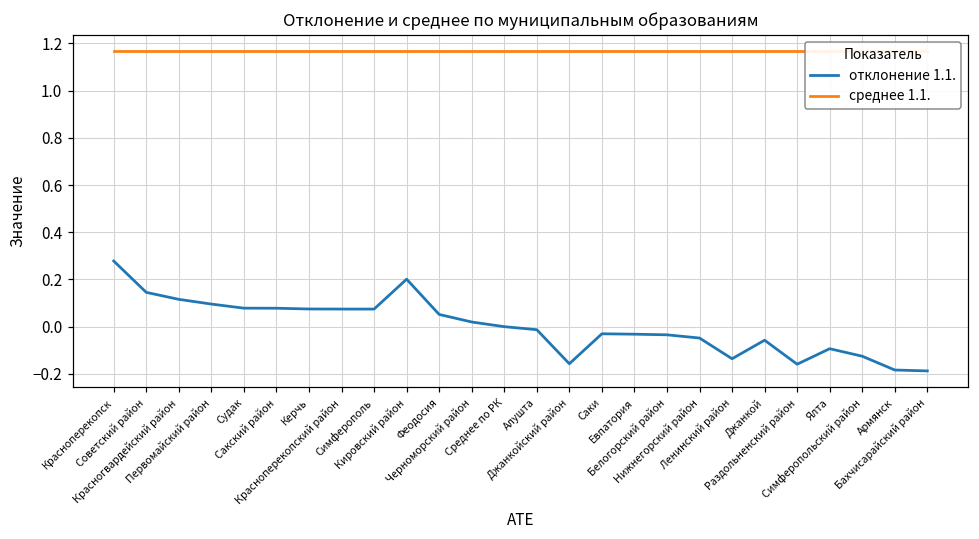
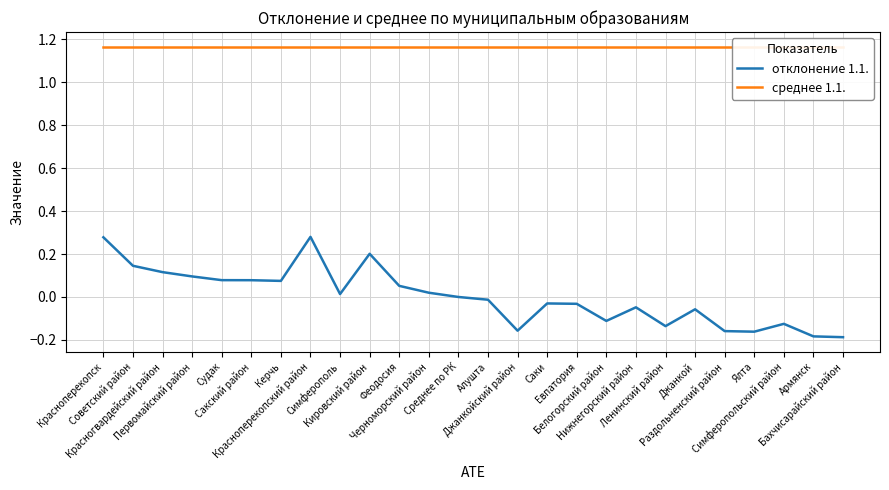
  {
    "отклонение 1.1.": {
      "Красноперекопск": 0.28,
      "Советский район": 0.15,
      "Красногвардейский район": 0.12,
      "Первомайский район": 0.10,
      "Судак": 0.08,
      "Сакский район": 0.08,
      "Керчь": 0.07,
-     "Красноперекопский район": 0.07,
-     "Симферополь": 0.07,
+     "Красноперекопский район": 0.28,
+     "Симферополь": 0.01,
      "Кировский район": 0.20,
      "Феодосия": 0.05,
      "Черноморский район": 0.02,
      "Среднее по РК": 0.00,
      "Алушта": -0.01,
      "Джанкойский район": -0.16,
      "Саки": -0.03,
      "Евпатория": -0.03,
-     "Белогорский район": -0.03,
+     "Белогорский район": -0.11,
      "Нижнегорский район": -0.05,
      "Ленинский район": -0.14,
      "Джанкой": -0.06,
      "Раздольненский район": -0.16,
-     "Ялта": -0.09,
+     "Ялта": -0.16,
      "Симферопольский район": -0.13,
      "Армянск": -0.18,
      "Бахчисарайский район": -0.19
    },
    "среднее 1.1.": {
      "Красноперекопск": 1.17,
      "Советский район": 1.17,
      "Красногвардейский район": 1.17,
      "Первомайский район": 1.17,
      "Судак": 1.17,
      "Сакский район": 1.17,
      "Керчь": 1.17,
      "Красноперекопский район": 1.17,
      "Симферополь": 1.17,
      "Кировский район": 1.17,
      "Феодосия": 1.17,
      "Черноморский район": 1.17,
      "Среднее по РК": 1.17,
      "Алушта": 1.17,
      "Джанкойский район": 1.17,
      "Саки": 1.17,
      "Евпатория": 1.17,
      "Белогорский район": 1.17,
      "Нижнегорский район": 1.17,
      "Ленинский район": 1.17,
      "Джанкой": 1.17,
      "Раздольненский район": 1.17
    }
  }
